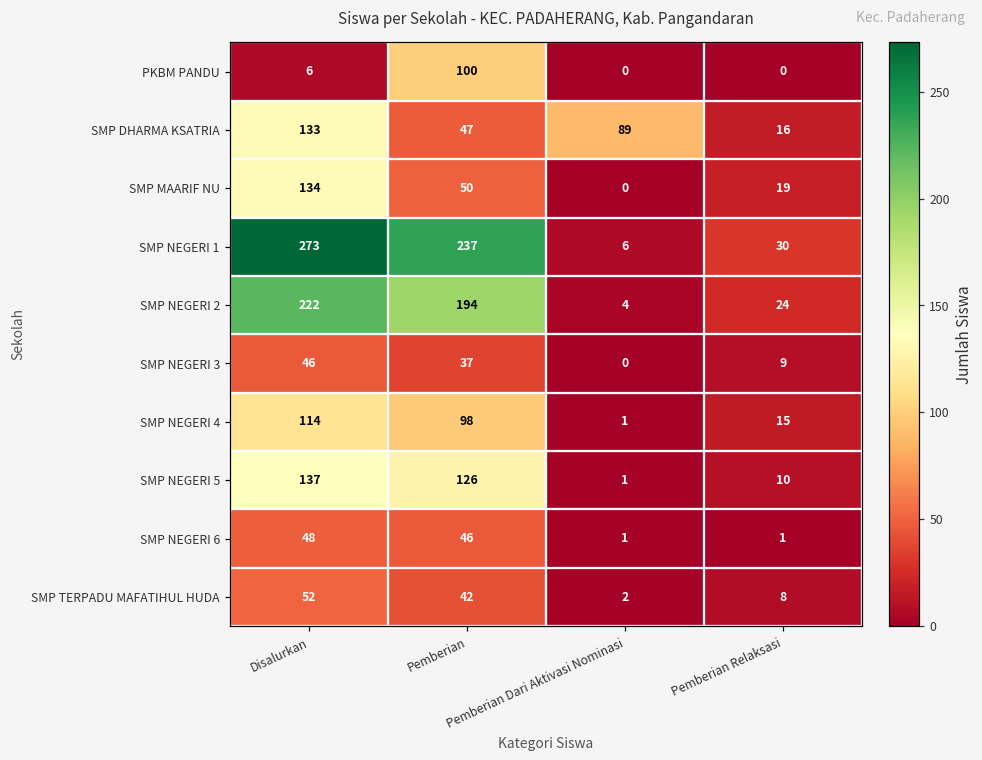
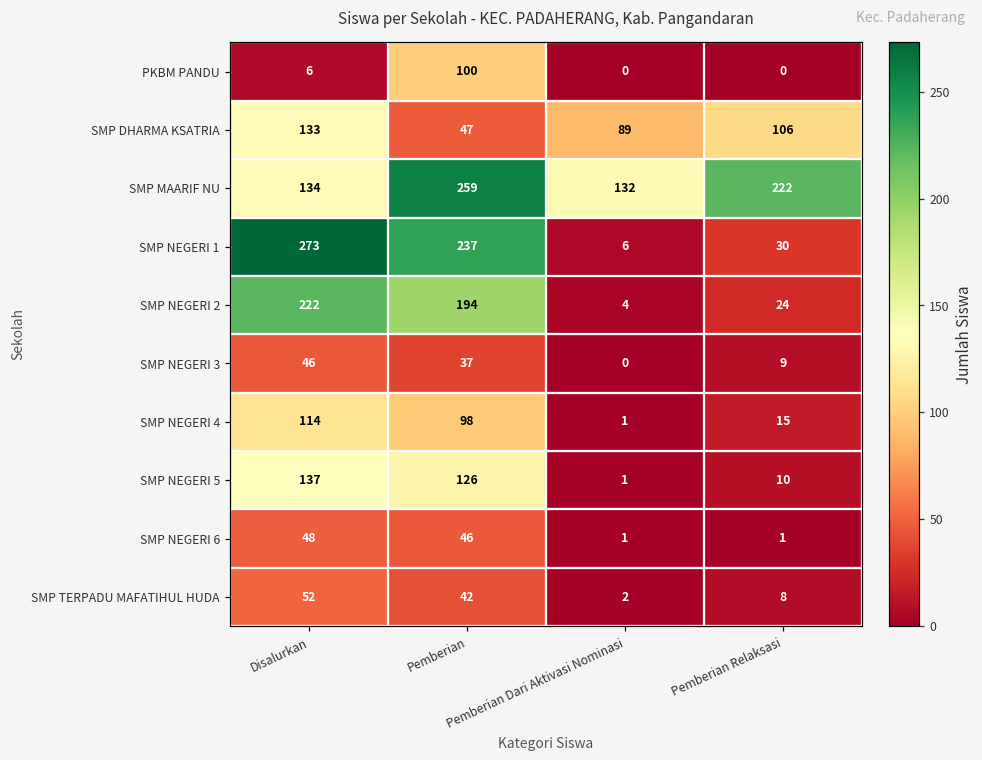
  {
    "PKBM PANDU": {
      "Disalurkan": 6,
      "Pemberian": 100,
      "Pemberian Dari Aktivasi Nominasi": 0,
      "Pemberian Relaksasi": 0
    },
    "SMP DHARMA KSATRIA": {
      "Disalurkan": 133,
      "Pemberian": 47,
      "Pemberian Dari Aktivasi Nominasi": 89,
-     "Pemberian Relaksasi": 16
+     "Pemberian Relaksasi": 106
    },
    "SMP MAARIF NU": {
      "Disalurkan": 134,
-     "Pemberian": 50,
-     "Pemberian Dari Aktivasi Nominasi": 0,
-     "Pemberian Relaksasi": 19
+     "Pemberian": 259,
+     "Pemberian Dari Aktivasi Nominasi": 132,
+     "Pemberian Relaksasi": 222
    },
    "SMP NEGERI 1": {
      "Disalurkan": 273,
      "Pemberian": 237,
      "Pemberian Dari Aktivasi Nominasi": 6,
      "Pemberian Relaksasi": 30
    },
    "SMP NEGERI 2": {
      "Disalurkan": 222,
      "Pemberian": 194,
      "Pemberian Dari Aktivasi Nominasi": 4,
      "Pemberian Relaksasi": 24
    },
    "SMP NEGERI 3": {
      "Disalurkan": 46,
      "Pemberian": 37,
      "Pemberian Dari Aktivasi Nominasi": 0,
      "Pemberian Relaksasi": 9
    },
    "SMP NEGERI 4": {
      "Disalurkan": 114,
      "Pemberian": 98,
      "Pemberian Dari Aktivasi Nominasi": 1,
      "Pemberian Relaksasi": 15
    },
    "SMP NEGERI 5": {
      "Disalurkan": 137,
      "Pemberian": 126,
      "Pemberian Dari Aktivasi Nominasi": 1,
      "Pemberian Relaksasi": 10
    },
    "SMP NEGERI 6": {
      "Disalurkan": 48,
      "Pemberian": 46,
      "Pemberian Dari Aktivasi Nominasi": 1,
      "Pemberian Relaksasi": 1
    },
    "SMP TERPADU MAFATIHUL HUDA": {
      "Disalurkan": 52,
      "Pemberian": 42,
      "Pemberian Dari Aktivasi Nominasi": 2,
      "Pemberian Relaksasi": 8
    }
  }
